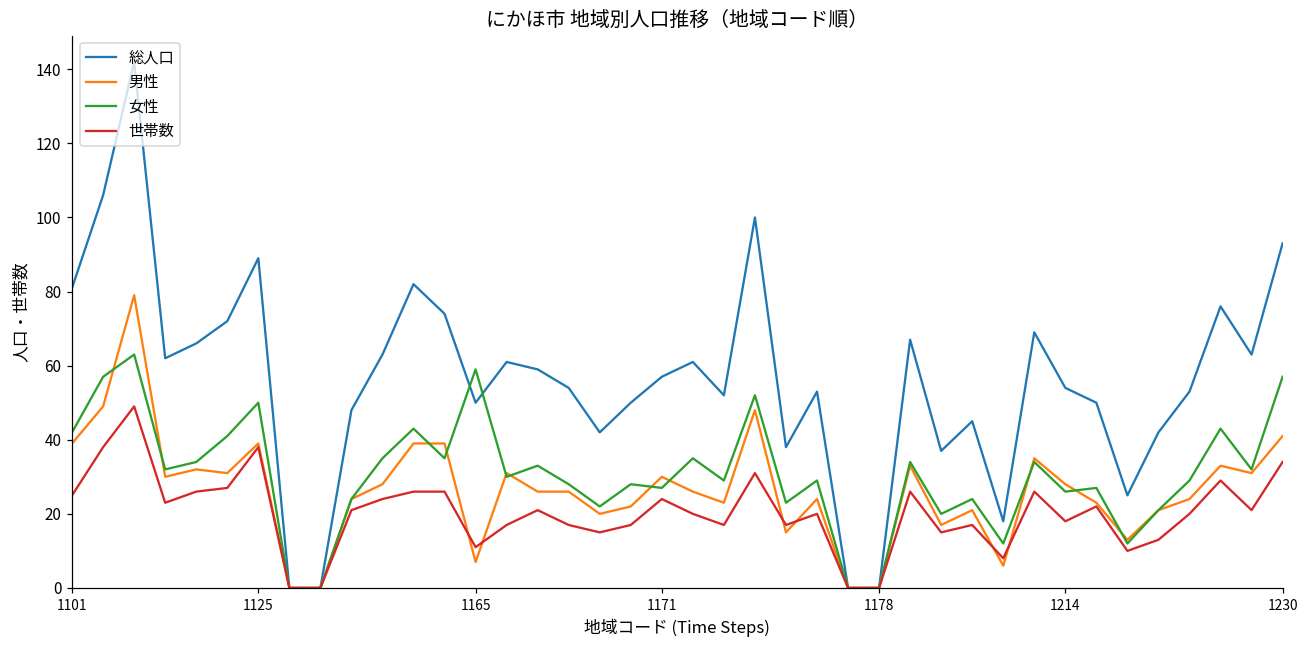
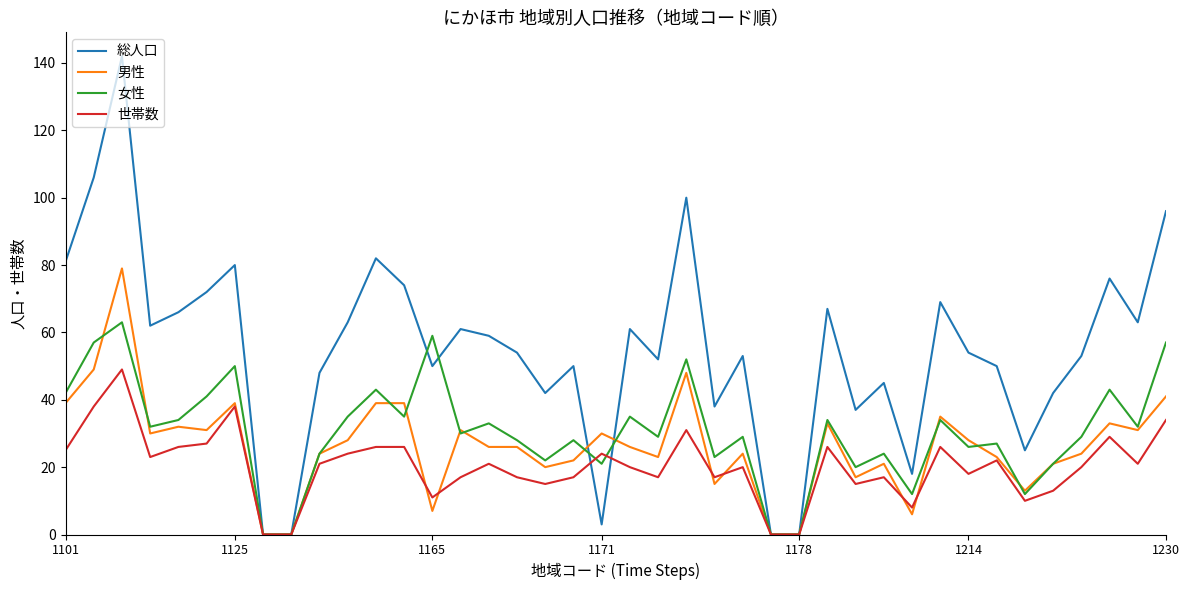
  {
    "総人口": {
      "1101": 81,
-     "1125": 89,
+     "1125": 80,
      "1165": 50,
-     "1171": 57,
+     "1171": 3,
      "1214": 54,
-     "1230": 93
+     "1230": 96
    },
    "男性": {
      "1101": 39,
      "1125": 39,
      "1165": 7,
      "1171": 30,
      "1214": 28,
      "1230": 41
    },
    "女性": {
      "1101": 42,
      "1125": 50,
      "1165": 59,
-     "1171": 27,
+     "1171": 21,
      "1214": 26,
      "1230": 57
    },
    "世帯数": {
      "1101": 25,
      "1125": 38,
      "1165": 11,
      "1171": 24,
      "1214": 18,
      "1230": 34
    }
  }
